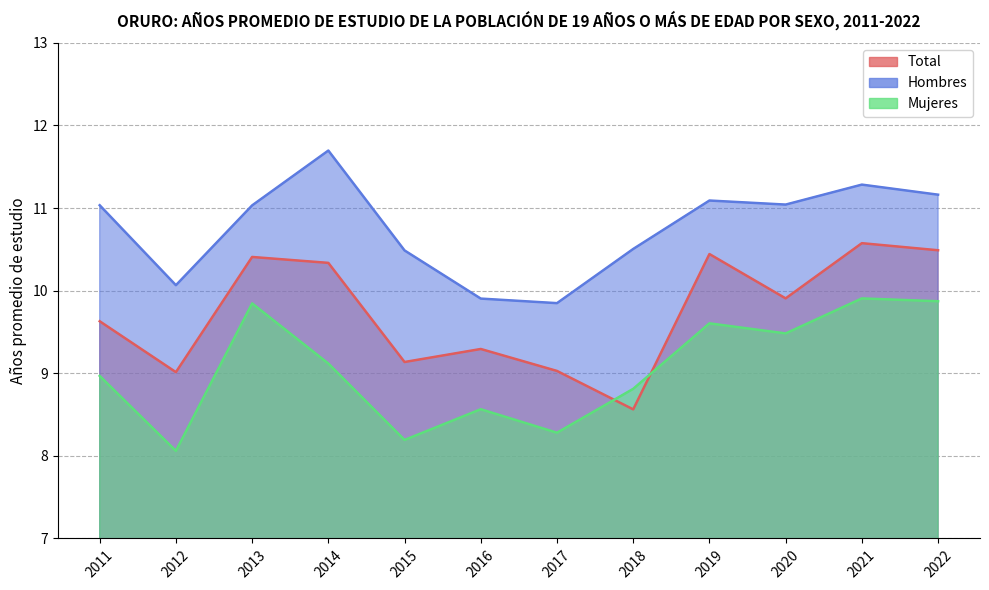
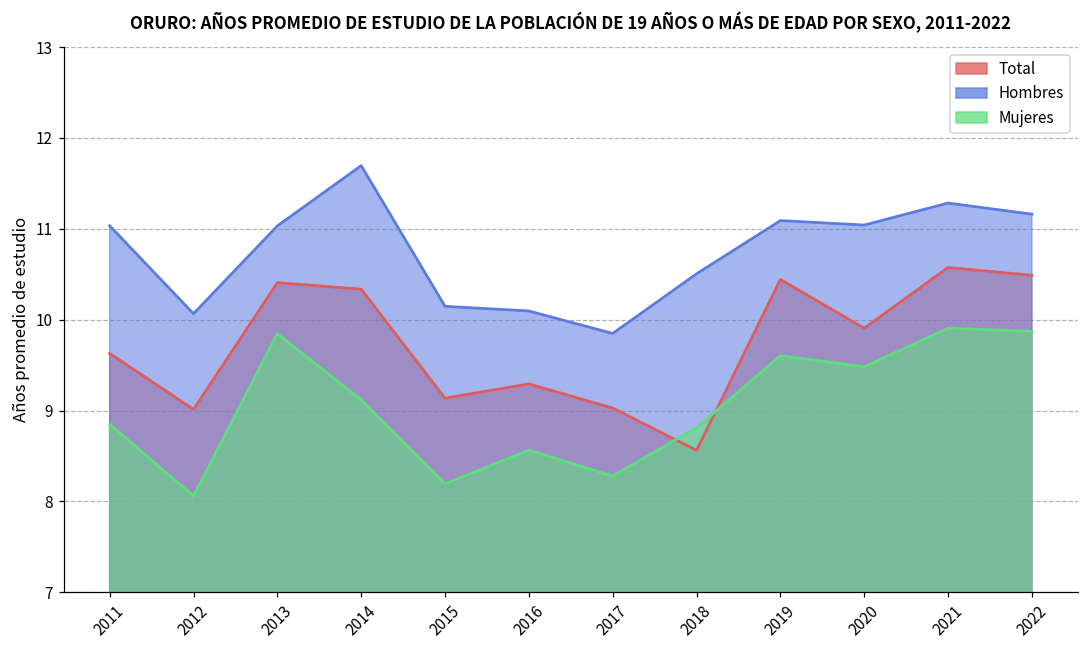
  {
    "Total": {
      "2011": 9.6,
      "2012": 9.0,
      "2013": 10.4,
      "2014": 10.3,
      "2015": 9.1,
      "2016": 9.3,
      "2017": 9.0,
      "2018": 8.6,
      "2019": 10.4,
      "2020": 9.9,
      "2021": 10.6,
      "2022": 10.5
    },
    "Hombres": {
      "2011": 11.0,
      "2012": 10.1,
      "2013": 11.0,
      "2014": 11.7,
-     "2015": 10.5,
-     "2016": 9.9,
+     "2015": 10.1,
+     "2016": 10.1,
      "2017": 9.8,
      "2018": 10.5,
      "2019": 11.1,
      "2020": 11.0,
      "2021": 11.3,
      "2022": 11.2
    },
    "Mujeres": {
-     "2011": 9.0,
+     "2011": 8.8,
      "2012": 8.1,
      "2013": 9.8,
      "2014": 9.1,
      "2015": 8.2,
      "2016": 8.6,
      "2017": 8.3,
      "2018": 8.8,
      "2019": 9.6,
      "2020": 9.5,
      "2021": 9.9,
      "2022": 9.9
    }
  }
